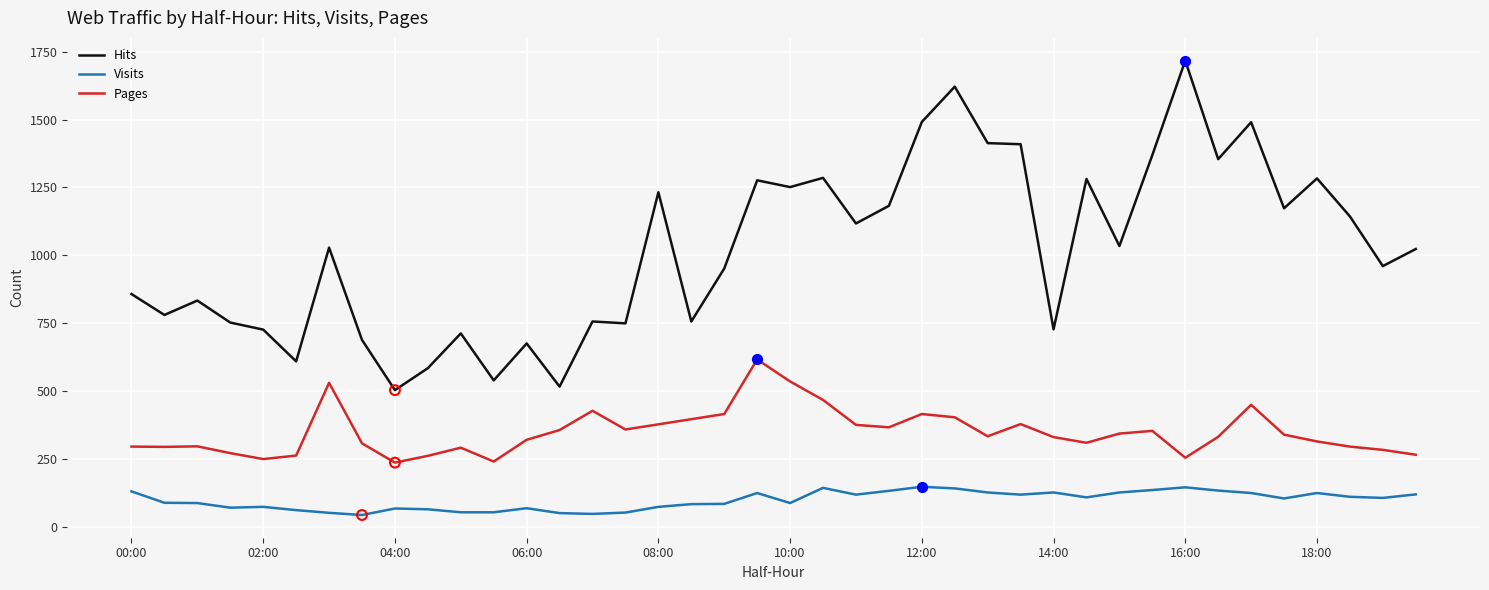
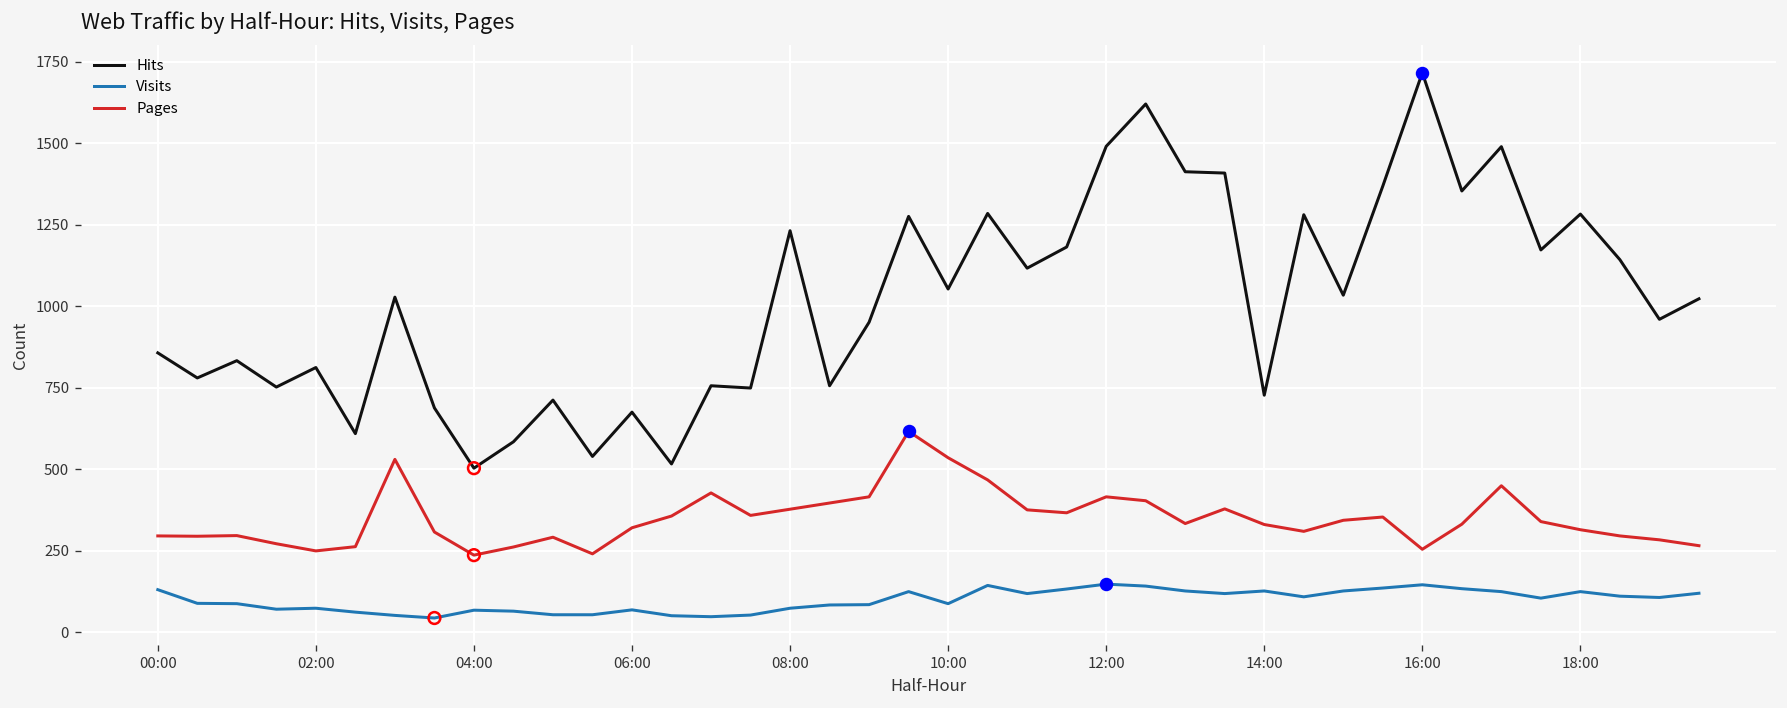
  {
    "Hits": {
      "00:00": 860,
-     "02:00": 730,
+     "02:00": 810,
      "06:00": 680,
      "08:00": 1230,
-     "10:00": 1250,
+     "10:00": 1050,
      "12:00": 1490,
      "14:00": 730,
      "18:00": 1280
    },
    "Visits": {
      "00:00": 130,
      "02:00": 70,
      "04:00": 70,
      "06:00": 70,
      "08:00": 70,
      "10:00": 90,
      "14:00": 130,
      "16:00": 150,
      "18:00": 120
    },
    "Pages": {
      "00:00": 300,
      "02:00": 250,
      "06:00": 320,
      "08:00": 380,
      "10:00": 540,
      "12:00": 420,
      "14:00": 330,
      "16:00": 250,
      "18:00": 310
    }
  }
